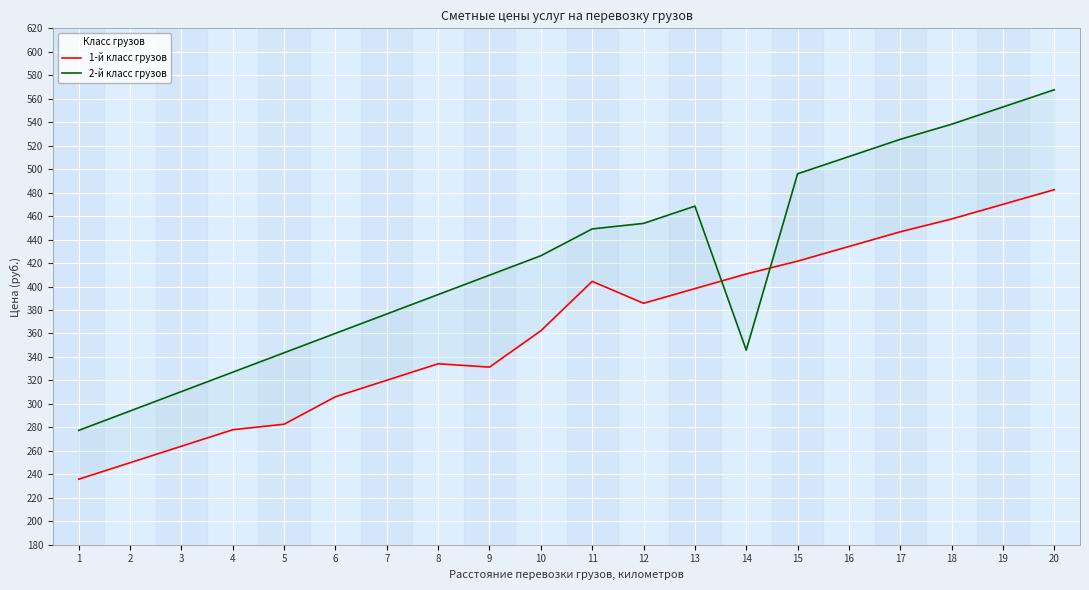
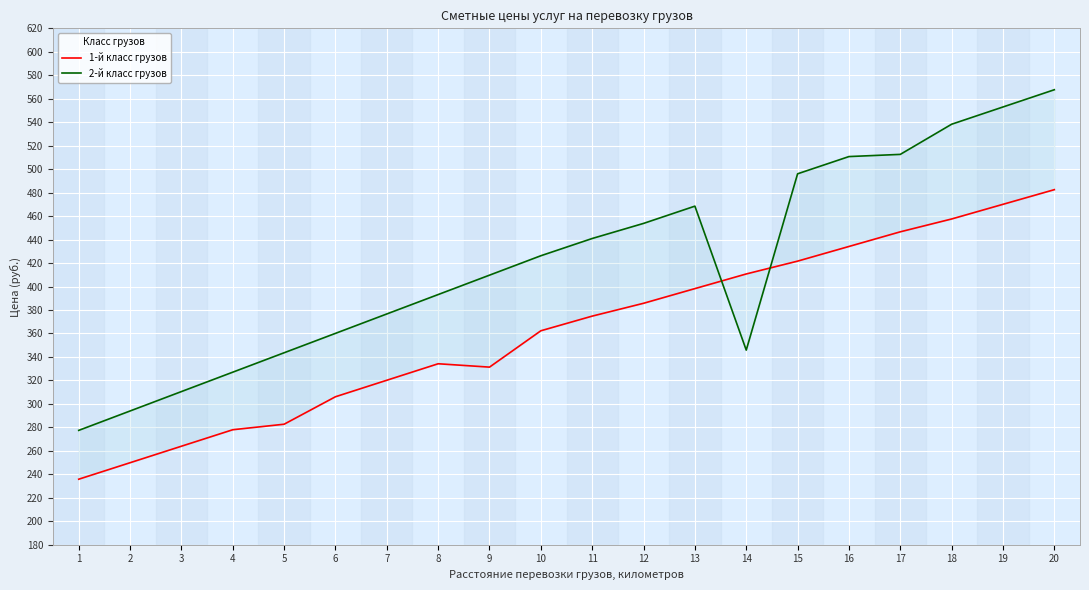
  {
    "1-й класс грузов": {
      "1": 236,
      "2": 250,
      "3": 264,
      "4": 278,
      "5": 283,
      "6": 306,
      "7": 320,
      "8": 334,
      "9": 331,
      "10": 362,
-     "11": 404,
+     "11": 375,
      "12": 386,
      "13": 398,
      "15": 422,
      "16": 434,
      "17": 447,
      "18": 458,
      "19": 470,
      "20": 483
    },
    "2-й класс грузов": {
-     "11": 449,
+     "11": 441,
      "14": 346,
-     "17": 525
+     "17": 513
    }
  }
